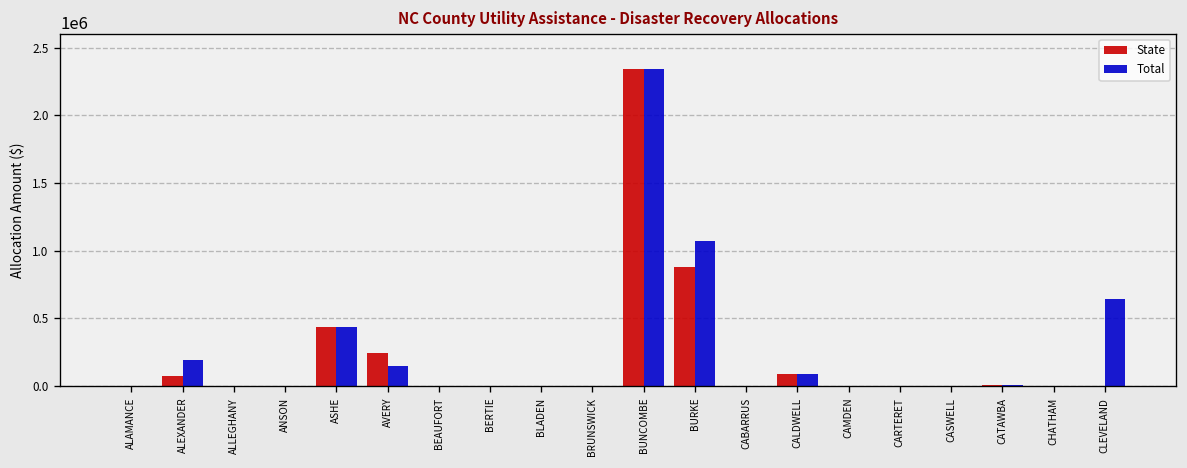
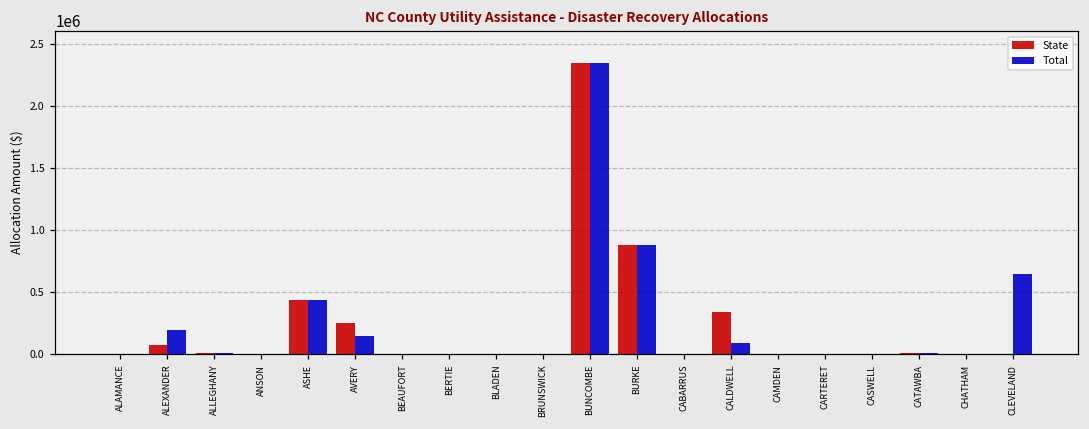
  {
    "State": {
      "ALAMANCE": 0,
      "ALEXANDER": 70000,
      "ANSON": 0,
      "ASHE": 440000,
      "AVERY": 250000,
      "BEAUFORT": 0,
      "BERTIE": 0,
      "BLADEN": 0,
      "BRUNSWICK": 0,
      "BUNCOMBE": 2340000,
      "BURKE": 880000,
      "CABARRUS": 0,
-     "CALDWELL": 90000,
+     "CALDWELL": 330000,
      "CAMDEN": 0,
      "CARTERET": 0,
      "CASWELL": 0,
      "CHATHAM": 0,
      "CLEVELAND": 0
    },
    "Total": {
      "ALAMANCE": 0,
      "ALEXANDER": 190000,
      "ANSON": 0,
      "ASHE": 440000,
      "AVERY": 150000,
      "BEAUFORT": 0,
      "BERTIE": 0,
      "BLADEN": 0,
      "BRUNSWICK": 0,
      "BUNCOMBE": 2340000,
-     "BURKE": 1070000,
+     "BURKE": 880000,
      "CABARRUS": 0,
      "CALDWELL": 90000,
      "CAMDEN": 0,
      "CARTERET": 0,
      "CASWELL": 0,
      "CHATHAM": 0,
      "CLEVELAND": 640000
    }
  }
